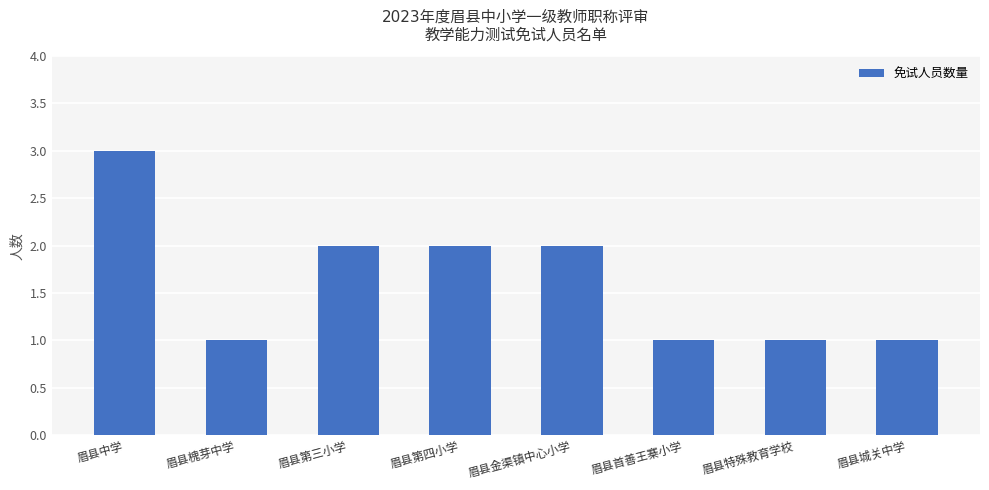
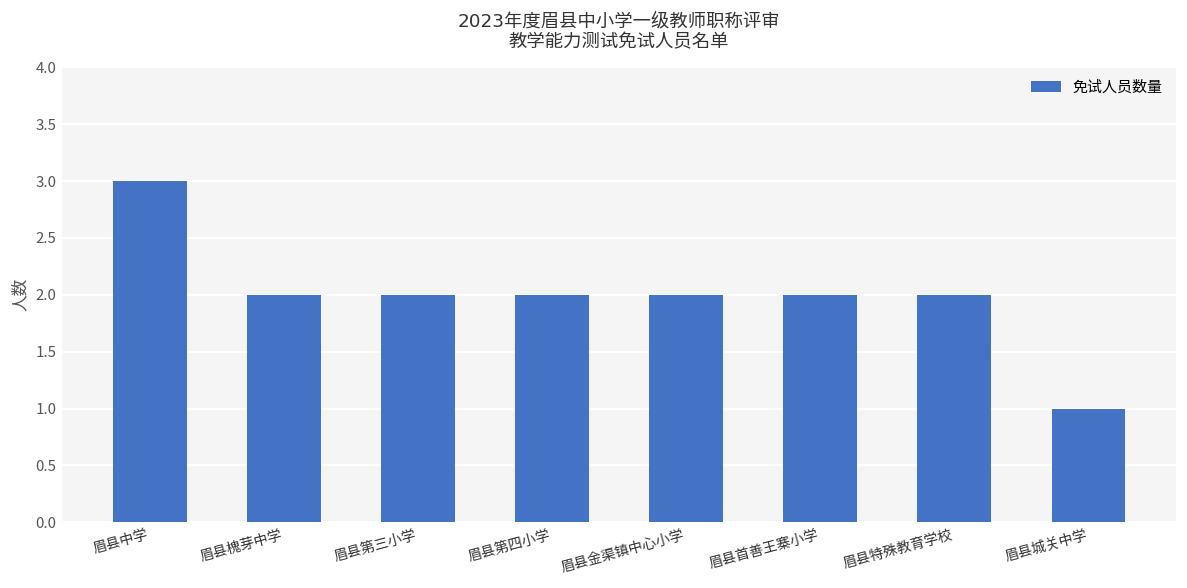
  {
    "眉县中学": 3,
-   "眉县槐芽中学": 1,
+   "眉县槐芽中学": 2,
    "眉县第三小学": 2,
    "眉县第四小学": 2,
    "眉县金渠镇中心小学": 2,
-   "眉县首善王寨小学": 1,
-   "眉县特殊教育学校": 1,
+   "眉县首善王寨小学": 2,
+   "眉县特殊教育学校": 2,
    "眉县城关中学": 1
  }
